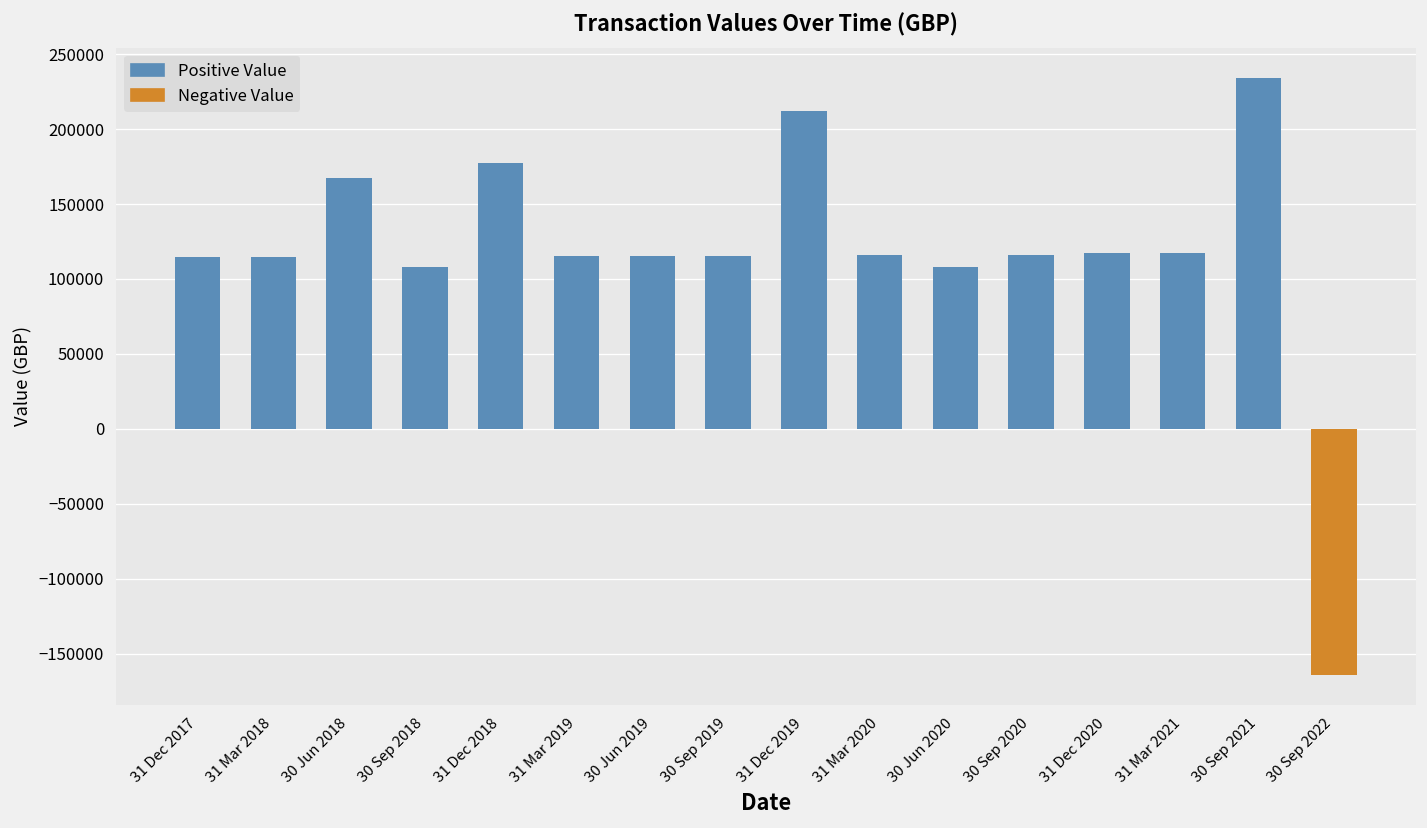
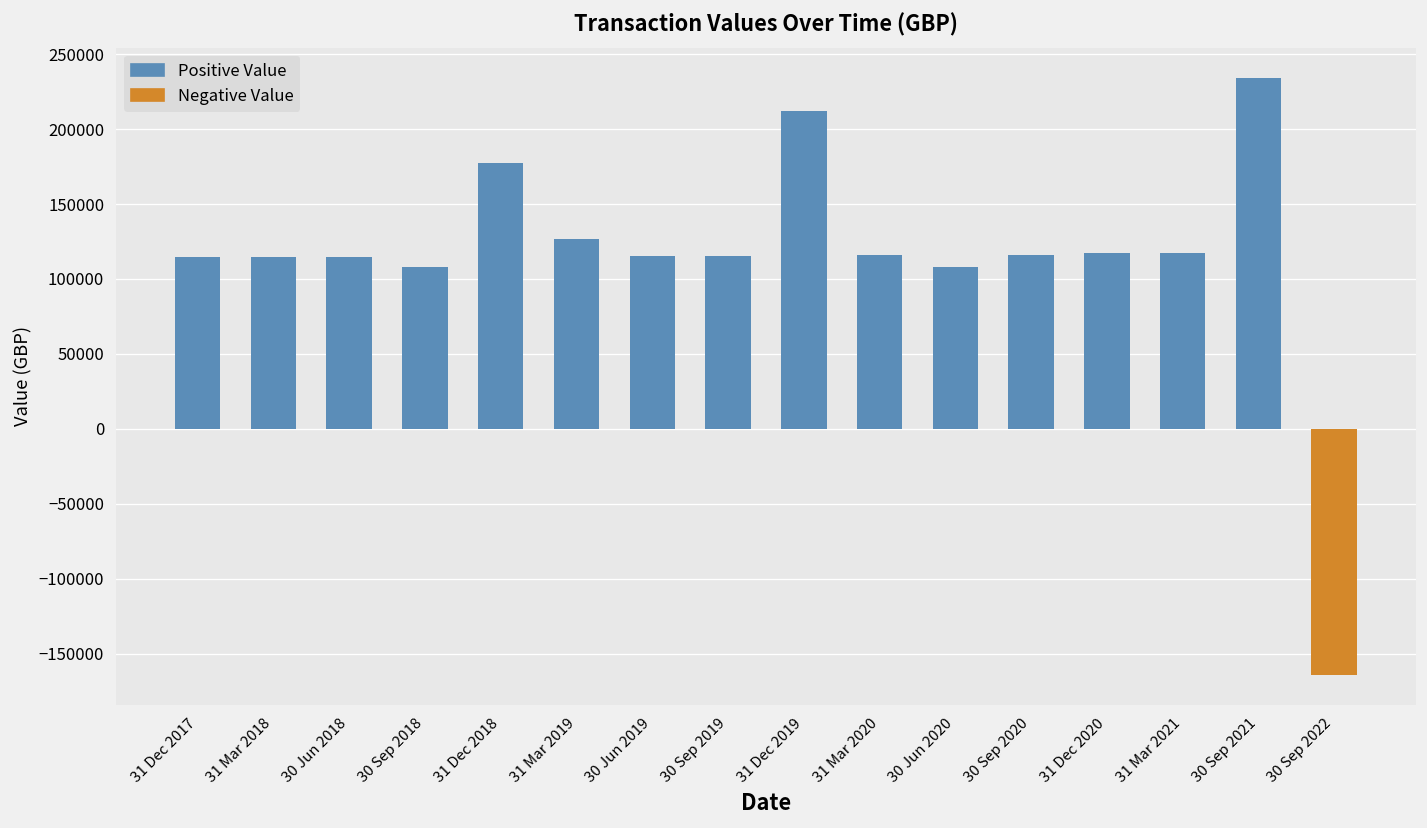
  {
    "31 Dec 2017": 114000,
    "31 Mar 2018": 114000,
-   "30 Jun 2018": 167000,
+   "30 Jun 2018": 114000,
    "30 Sep 2018": 108000,
    "31 Dec 2018": 177000,
-   "31 Mar 2019": 115000,
+   "31 Mar 2019": 127000,
    "30 Jun 2019": 115000,
    "30 Sep 2019": 115000,
    "31 Dec 2019": 212000,
    "31 Mar 2020": 116000,
    "30 Jun 2020": 108000,
    "30 Sep 2020": 116000,
    "31 Dec 2020": 117000,
    "31 Mar 2021": 117000,
    "30 Sep 2021": 234000,
    "30 Sep 2022": -164000
  }
